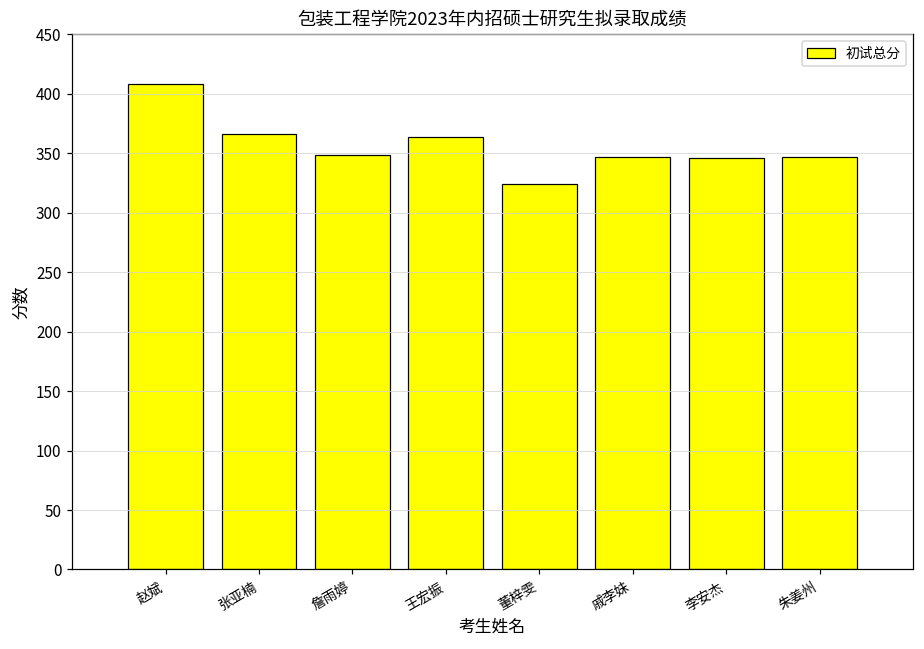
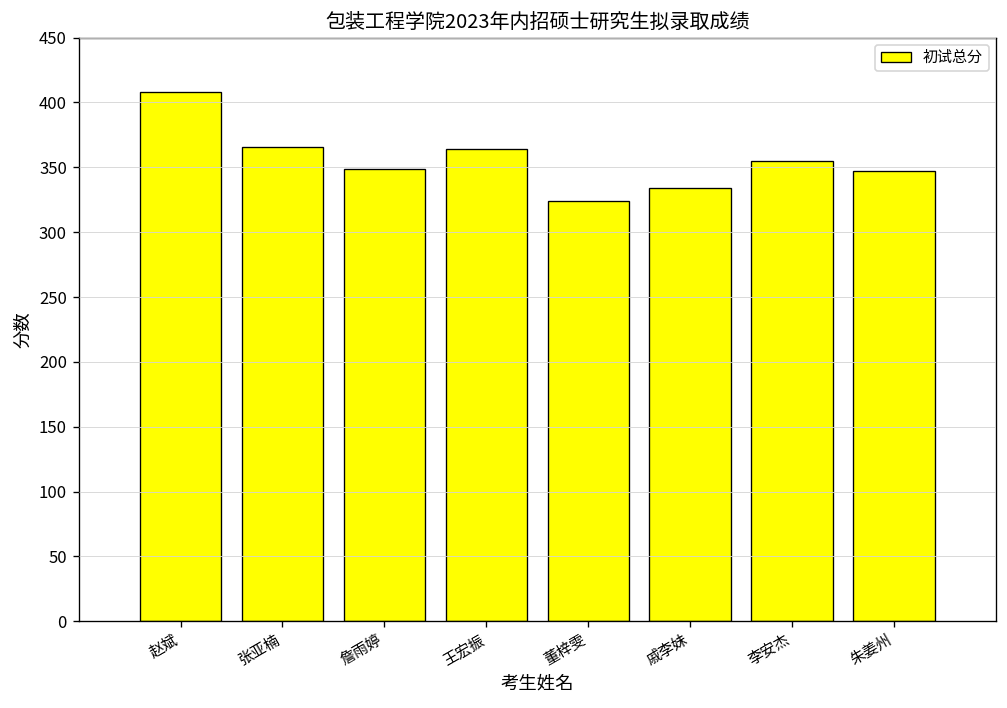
  {
    "赵斌": 408,
    "张亚楠": 366,
    "詹雨婷": 349,
    "王宏振": 364,
    "董梓雯": 324,
-   "戚李妹": 347,
-   "李安杰": 346,
+   "戚李妹": 334,
+   "李安杰": 355,
    "朱姜州": 347
  }
